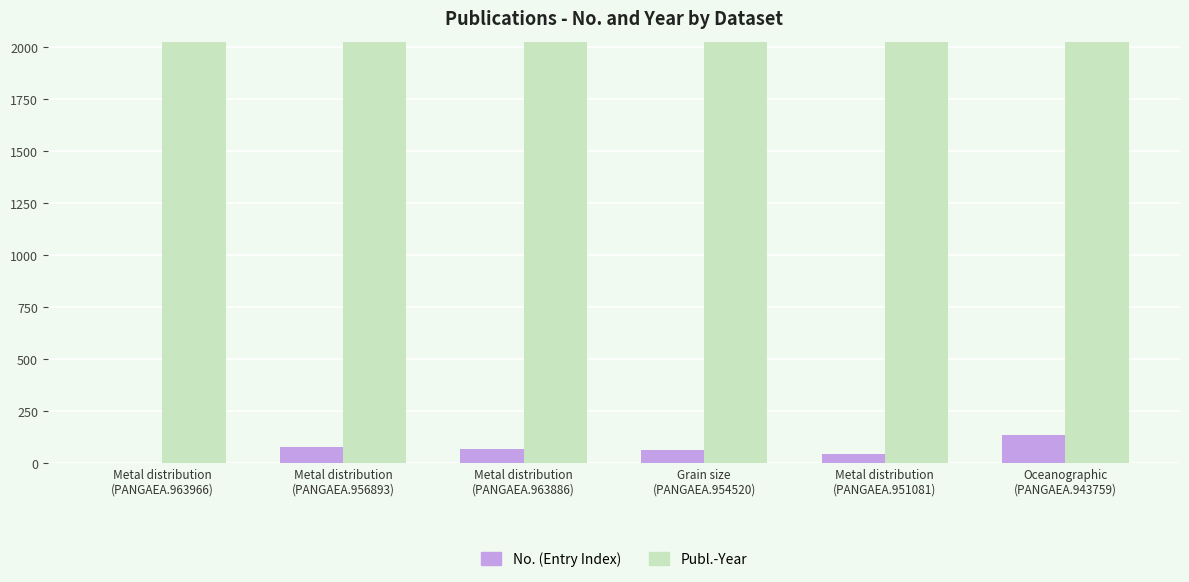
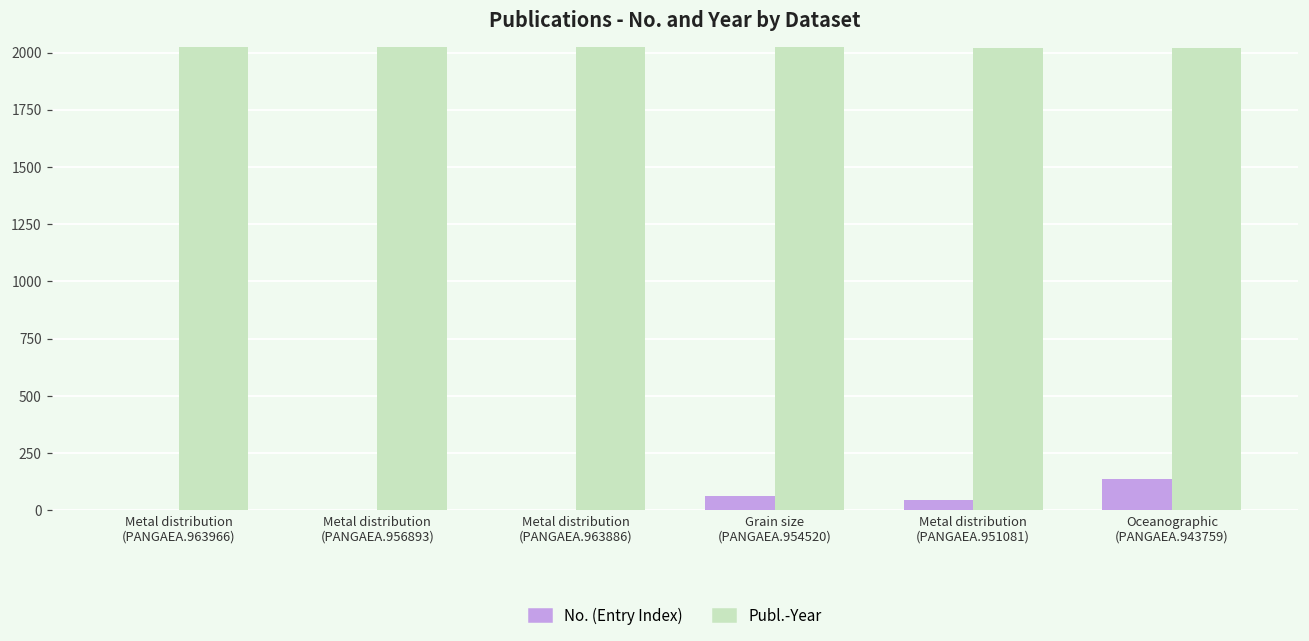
  {
    "No. (Entry Index)": {
-     "Metal distribution (PANGAEA.956893)": 80,
-     "Metal distribution (PANGAEA.963886)": 70,
+     "Metal distribution (PANGAEA.956893)": 0,
+     "Metal distribution (PANGAEA.963886)": 0,
      "Grain size (PANGAEA.954520)": 60,
      "Metal distribution (PANGAEA.951081)": 50,
      "Oceanographic (PANGAEA.943759)": 140
    },
    "Publ.-Year": {
      "Metal distribution (PANGAEA.963966)": 2020,
      "Metal distribution (PANGAEA.956893)": 2020,
      "Metal distribution (PANGAEA.963886)": 2020,
      "Grain size (PANGAEA.954520)": 2020,
      "Metal distribution (PANGAEA.951081)": 2020,
      "Oceanographic (PANGAEA.943759)": 2020
    }
  }
